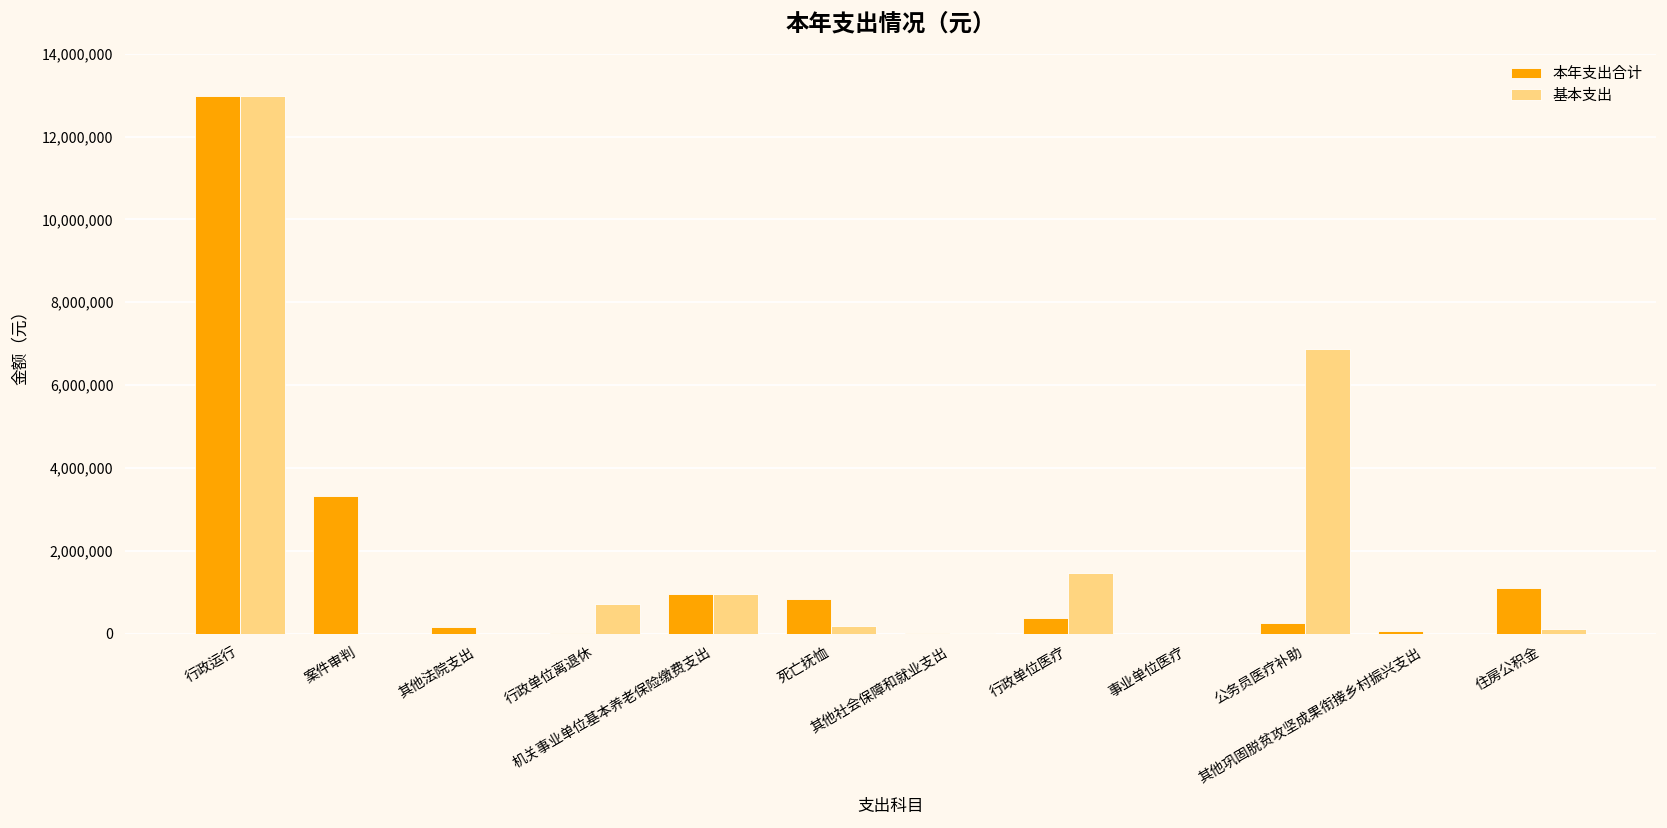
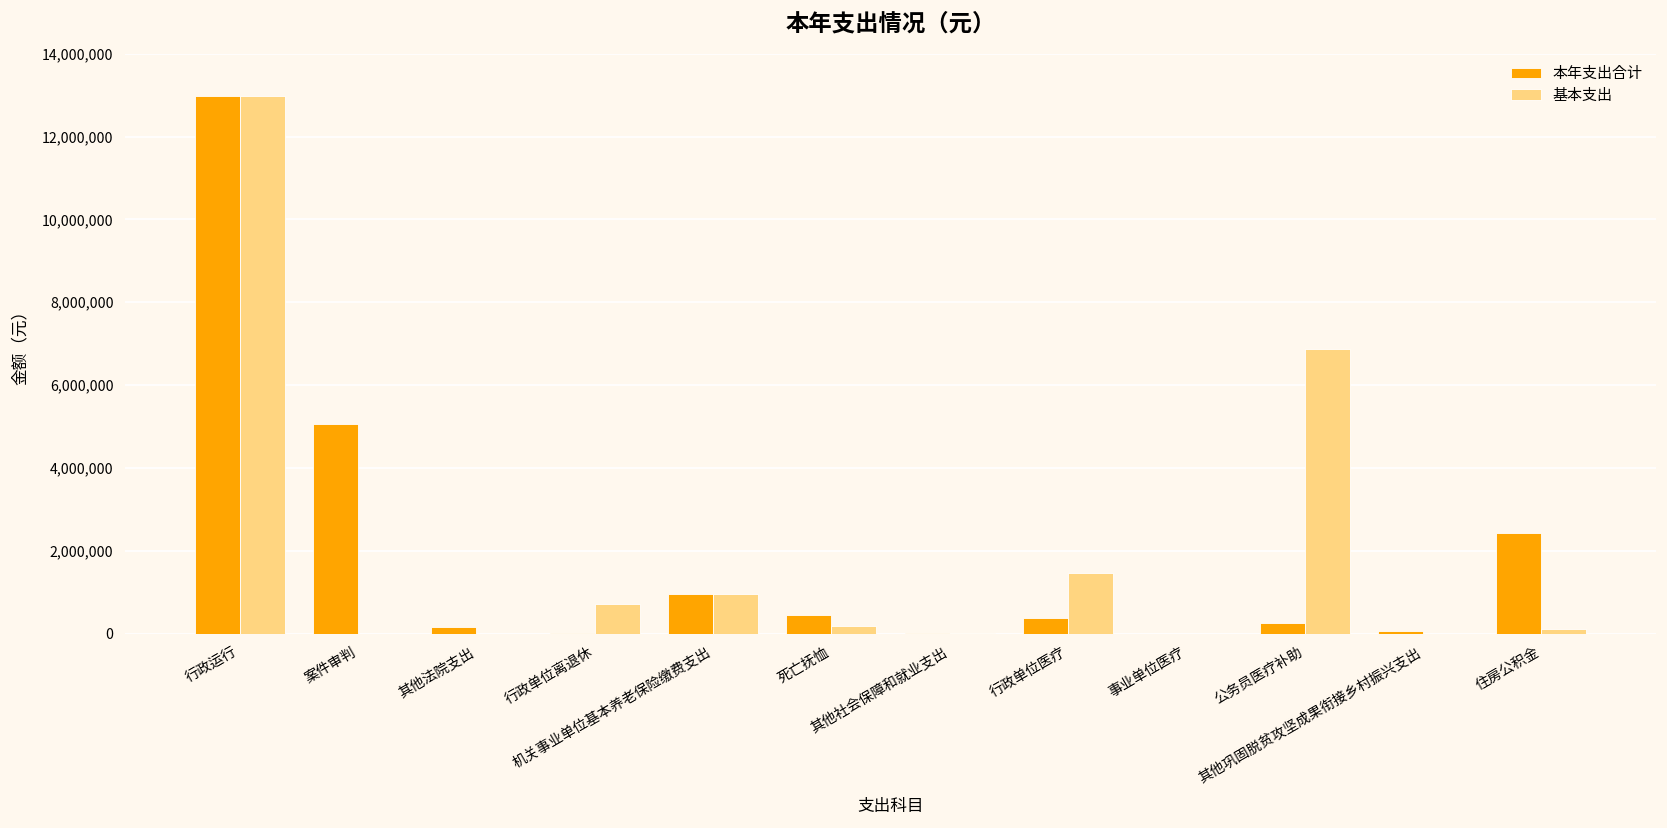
  {
    "本年支出合计": {
      "行政运行": "13,000,000",
-     "案件审判": "3,300,000",
+     "案件审判": "5,100,000",
      "其他法院支出": "200,000",
      "机关事业单位基本养老保险缴费支出": "1,000,000",
-     "死亡抚恤": "800,000",
+     "死亡抚恤": "500,000",
      "行政单位医疗": "400,000",
      "公务员医疗补助": "300,000",
-     "住房公积金": "1,100,000"
+     "住房公积金": "2,400,000"
    },
    "基本支出": {
      "行政运行": "13,000,000",
      "案件审判": "0",
      "其他法院支出": "0",
      "行政单位离退休": "700,000",
      "机关事业单位基本养老保险缴费支出": "1,000,000",
      "死亡抚恤": "200,000",
      "行政单位医疗": "1,500,000",
      "公务员医疗补助": "6,900,000",
      "其他巩固脱贫攻坚成果衔接乡村振兴支出": "0",
      "住房公积金": "100,000"
    }
  }
